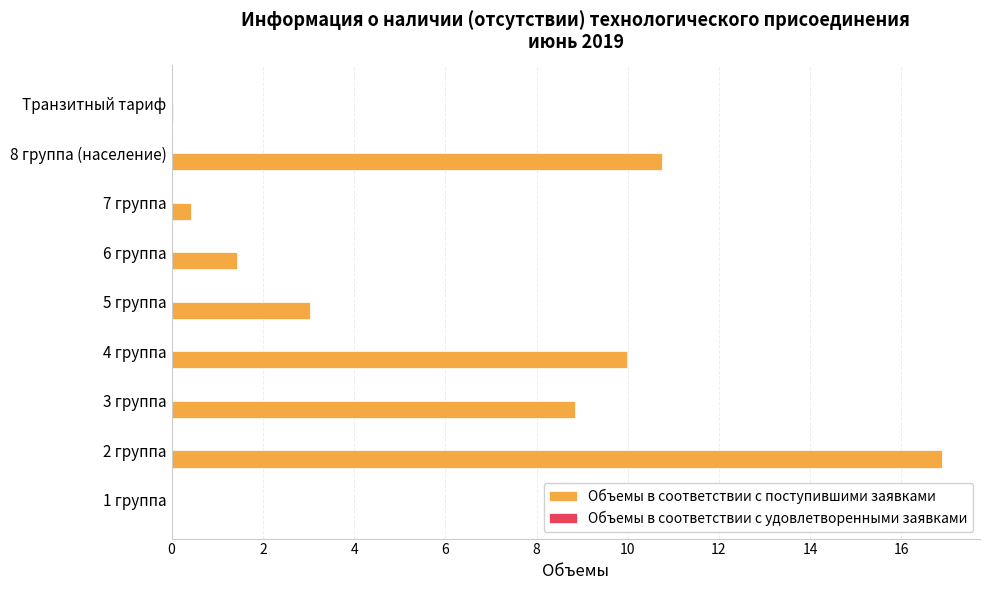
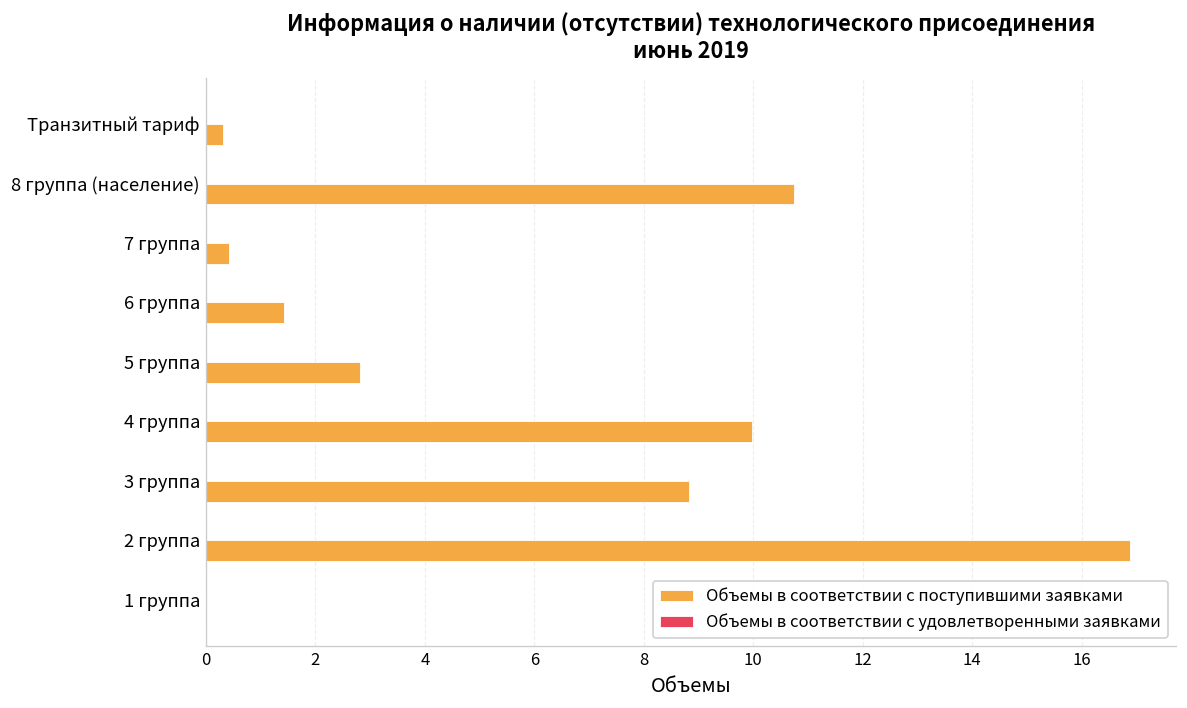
  {
    "Объемы в соответствии с поступившими заявками": {
-     "Транзитный тариф": 0.0,
+     "Транзитный тариф": 0.3,
      "8 группа (население)": 10.7,
      "7 группа": 0.4,
      "6 группа": 1.4,
-     "5 группа": 3.0,
+     "5 группа": 2.8,
      "4 группа": 10.0,
      "3 группа": 8.8,
      "2 группа": 16.9,
      "1 группа": 0.0
    },
    "Объемы в соответствии с удовлетворенными заявками": {
      "Транзитный тариф": 0.0,
      "8 группа (население)": 0.0,
      "7 группа": 0.0,
      "6 группа": 0.0,
      "5 группа": 0.0,
      "4 группа": 0.0,
      "3 группа": 0.0,
      "2 группа": 0.0,
      "1 группа": 0.0
    }
  }
